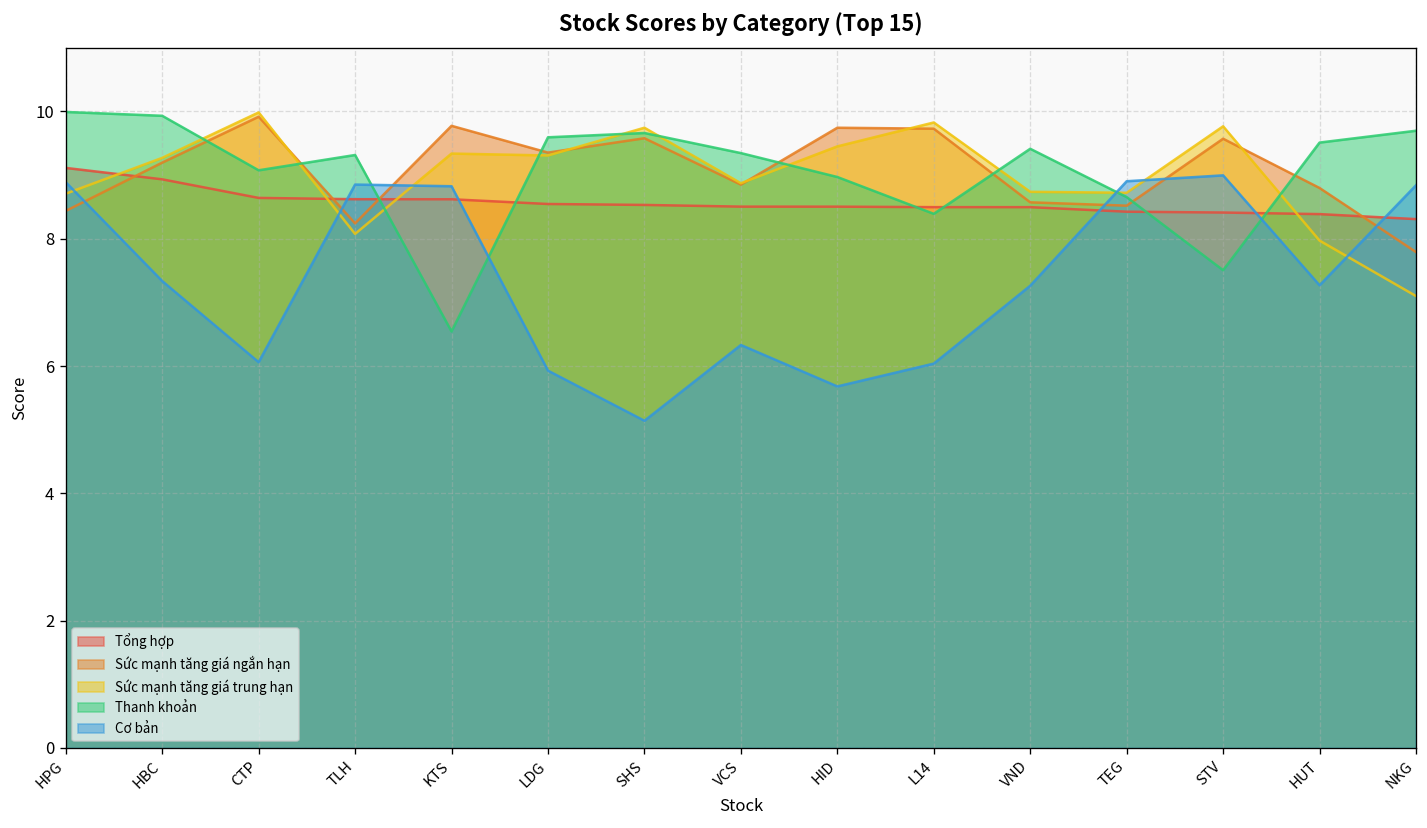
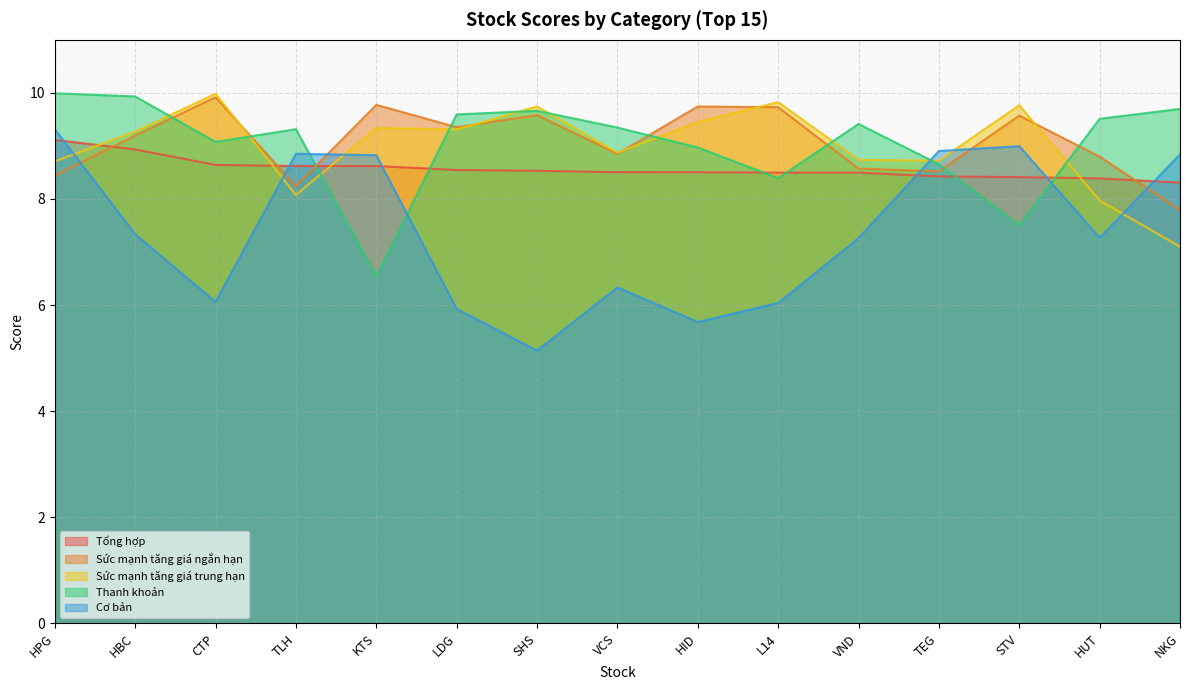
  {
    "Thanh khoản": {
      "HPG": 10.0,
      "HBC": 9.9,
      "CTP": 9.1,
      "TLH": 9.3,
      "KTS": 6.5,
      "LDG": 9.6,
      "SHS": 9.7,
      "VCS": 9.3,
      "HID": 9.0,
      "L14": 8.4,
      "VND": 9.4,
      "TEG": 8.7,
      "STV": 7.5,
      "HUT": 9.5,
      "NKG": 9.7
    },
    "Cơ bản": {
-     "HPG": 8.9,
+     "HPG": 9.3,
      "HBC": 7.3,
      "CTP": 6.1,
      "TLH": 8.9,
      "KTS": 8.8,
      "LDG": 5.9,
      "SHS": 5.1,
      "VCS": 6.3,
      "HID": 5.7,
      "L14": 6.0,
      "VND": 7.3,
      "TEG": 8.9,
      "STV": 9.0,
      "HUT": 7.3,
      "NKG": 8.8
    }
  }
